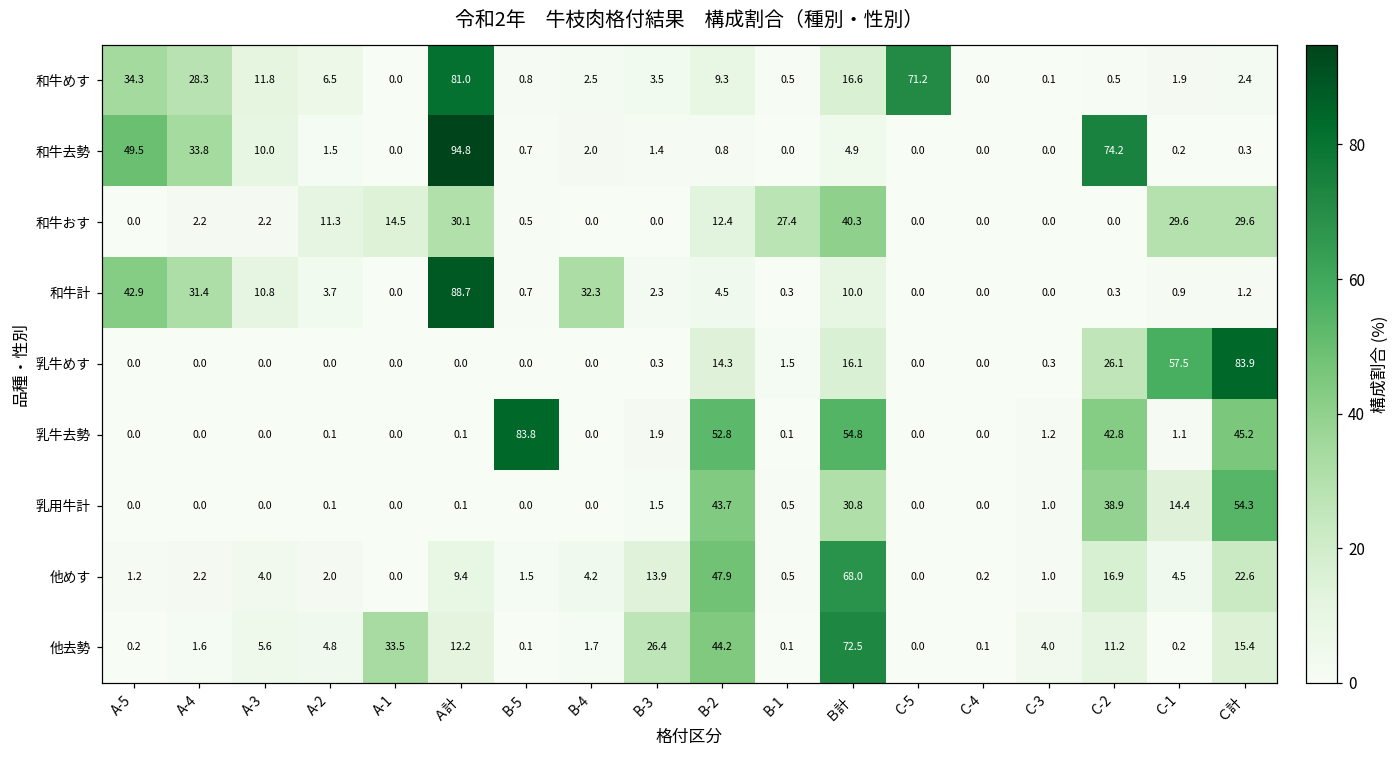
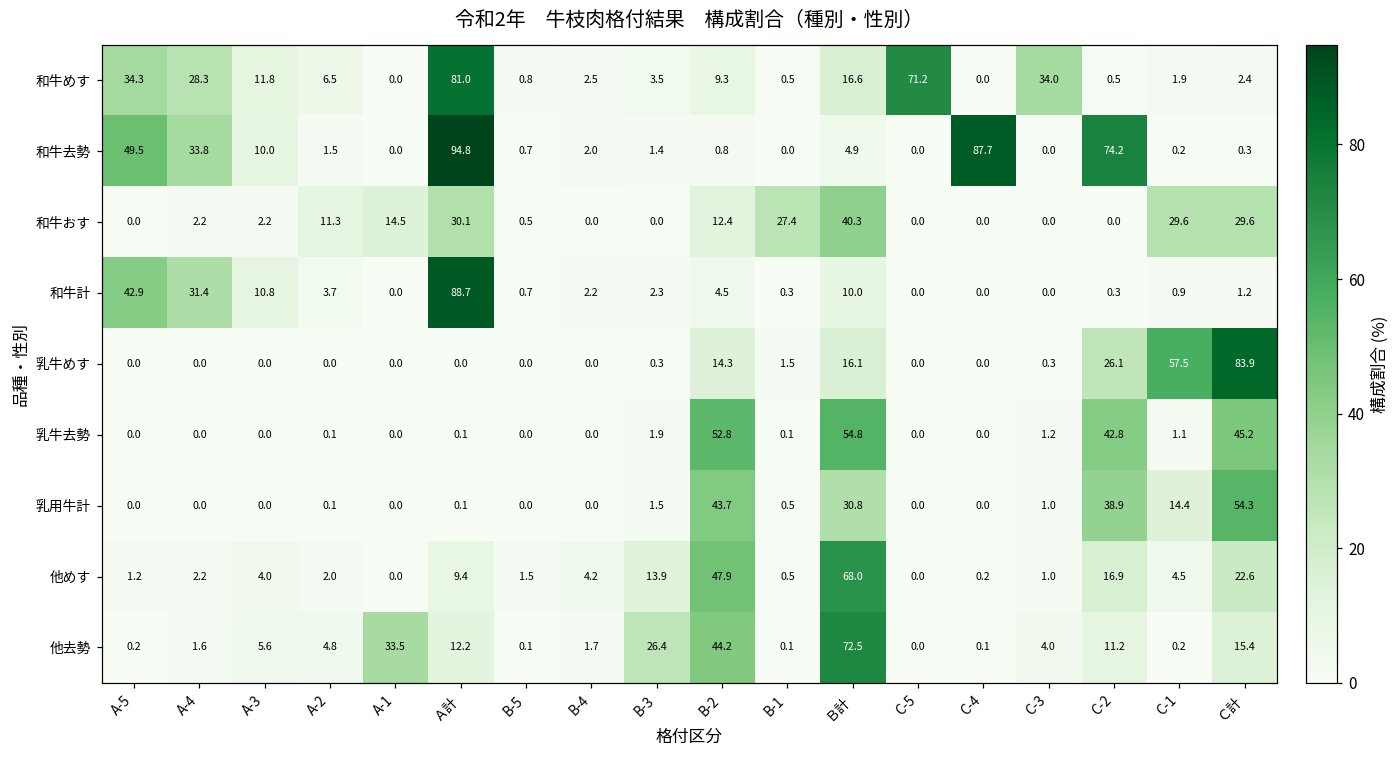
  {
    "和牛めす": {
      "A-5": 34.3,
      "A-4": 28.3,
      "A-3": 11.8,
      "A-2": 6.5,
      "A-1": 0.0,
      "Ａ計": 81.0,
      "B-5": 0.8,
      "B-4": 2.5,
      "B-3": 3.5,
      "B-2": 9.3,
      "B-1": 0.5,
      "Ｂ計": 16.6,
      "C-5": 71.2,
      "C-4": 0.0,
-     "C-3": 0.1,
+     "C-3": 34.0,
      "C-2": 0.5,
      "C-1": 1.9,
      "Ｃ計": 2.4
    },
    "和牛去勢": {
      "A-5": 49.5,
      "A-4": 33.8,
      "A-3": 10.0,
      "A-2": 1.5,
      "A-1": 0.0,
      "Ａ計": 94.8,
      "B-5": 0.7,
      "B-4": 2.0,
      "B-3": 1.4,
      "B-2": 0.8,
      "B-1": 0.0,
      "Ｂ計": 4.9,
      "C-5": 0.0,
-     "C-4": 0.0,
+     "C-4": 87.7,
      "C-3": 0.0,
      "C-2": 74.2,
      "C-1": 0.2,
      "Ｃ計": 0.3
    },
    "和牛おす": {
      "A-5": 0.0,
      "A-4": 2.2,
      "A-3": 2.2,
      "A-2": 11.3,
      "A-1": 14.5,
      "Ａ計": 30.1,
      "B-5": 0.5,
      "B-4": 0.0,
      "B-3": 0.0,
      "B-2": 12.4,
      "B-1": 27.4,
      "Ｂ計": 40.3,
      "C-5": 0.0,
      "C-4": 0.0,
      "C-3": 0.0,
      "C-2": 0.0,
      "C-1": 29.6,
      "Ｃ計": 29.6
    },
    "和牛計": {
      "A-5": 42.9,
      "A-4": 31.4,
      "A-3": 10.8,
      "A-2": 3.7,
      "A-1": 0.0,
      "Ａ計": 88.7,
      "B-5": 0.7,
-     "B-4": 32.3,
+     "B-4": 2.2,
      "B-3": 2.3,
      "B-2": 4.5,
      "B-1": 0.3,
      "Ｂ計": 10.0,
      "C-5": 0.0,
      "C-4": 0.0,
      "C-3": 0.0,
      "C-2": 0.3,
      "C-1": 0.9,
      "Ｃ計": 1.2
    },
    "乳牛めす": {
      "A-5": 0.0,
      "A-4": 0.0,
      "A-3": 0.0,
      "A-2": 0.0,
      "A-1": 0.0,
      "Ａ計": 0.0,
      "B-5": 0.0,
      "B-4": 0.0,
      "B-3": 0.3,
      "B-2": 14.3,
      "B-1": 1.5,
      "Ｂ計": 16.1,
      "C-5": 0.0,
      "C-4": 0.0,
      "C-3": 0.3,
      "C-2": 26.1,
      "C-1": 57.5,
      "Ｃ計": 83.9
    },
    "乳牛去勢": {
      "A-5": 0.0,
      "A-4": 0.0,
      "A-3": 0.0,
      "A-2": 0.1,
      "A-1": 0.0,
      "Ａ計": 0.1,
-     "B-5": 83.8,
+     "B-5": 0.0,
      "B-4": 0.0,
      "B-3": 1.9,
      "B-2": 52.8,
      "B-1": 0.1,
      "Ｂ計": 54.8,
      "C-5": 0.0,
      "C-4": 0.0,
      "C-3": 1.2,
      "C-2": 42.8,
      "C-1": 1.1,
      "Ｃ計": 45.2
    },
    "乳用牛計": {
      "A-5": 0.0,
      "A-4": 0.0,
      "A-3": 0.0,
      "A-2": 0.1,
      "A-1": 0.0,
      "Ａ計": 0.1,
      "B-5": 0.0,
      "B-4": 0.0,
      "B-3": 1.5,
      "B-2": 43.7,
      "B-1": 0.5,
      "Ｂ計": 30.8,
      "C-5": 0.0,
      "C-4": 0.0,
      "C-3": 1.0,
      "C-2": 38.9,
      "C-1": 14.4,
      "Ｃ計": 54.3
    },
    "他めす": {
      "A-5": 1.2,
      "A-4": 2.2,
      "A-3": 4.0,
      "A-2": 2.0,
      "A-1": 0.0,
      "Ａ計": 9.4,
      "B-5": 1.5,
      "B-4": 4.2,
      "B-3": 13.9,
      "B-2": 47.9,
      "B-1": 0.5,
      "Ｂ計": 68.0,
      "C-5": 0.0,
      "C-4": 0.2,
      "C-3": 1.0,
      "C-2": 16.9,
      "C-1": 4.5,
      "Ｃ計": 22.6
    },
    "他去勢": {
      "A-5": 0.2,
      "A-4": 1.6,
      "A-3": 5.6,
      "A-2": 4.8,
      "A-1": 33.5,
      "Ａ計": 12.2,
      "B-5": 0.1,
      "B-4": 1.7,
      "B-3": 26.4,
      "B-2": 44.2,
      "B-1": 0.1,
      "Ｂ計": 72.5,
      "C-5": 0.0,
      "C-4": 0.1,
      "C-3": 4.0,
      "C-2": 11.2,
      "C-1": 0.2,
      "Ｃ計": 15.4
    }
  }
